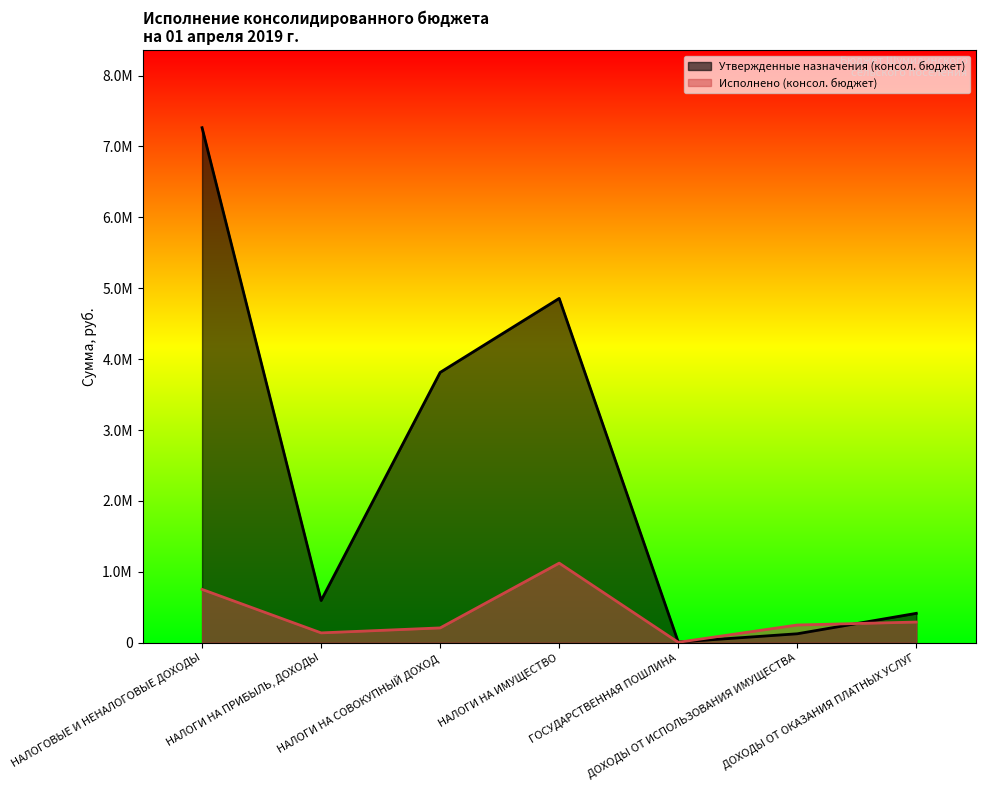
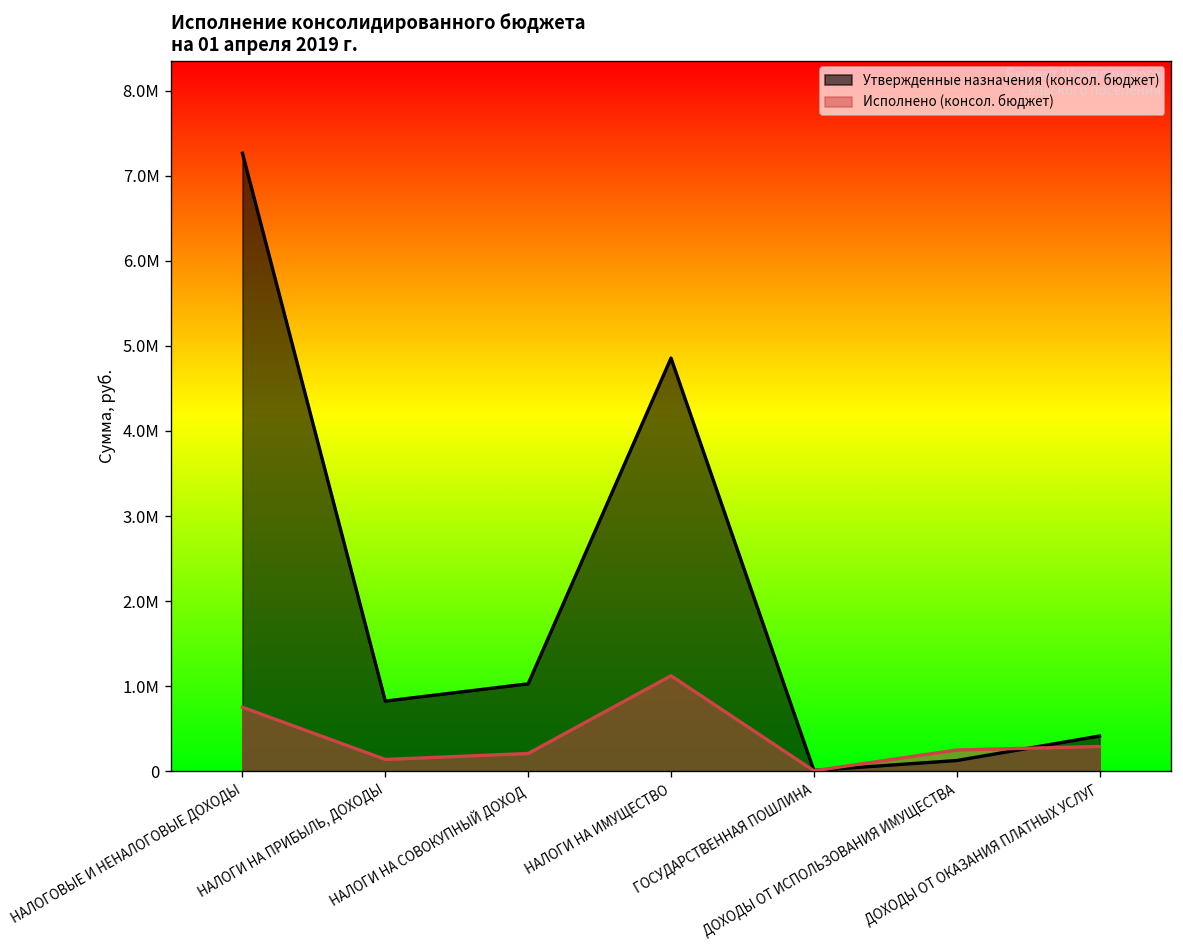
  {
    "Утвержденные назначения (консол. бюджет)": {
      "НАЛОГОВЫЕ И НЕНАЛОГОВЫЕ ДОХОДЫ": 7300000,
-     "НАЛОГИ НА ПРИБЫЛЬ, ДОХОДЫ": 600000,
-     "НАЛОГИ НА СОВОКУПНЫЙ ДОХОД": 3800000,
+     "НАЛОГИ НА ПРИБЫЛЬ, ДОХОДЫ": 800000,
+     "НАЛОГИ НА СОВОКУПНЫЙ ДОХОД": 1000000,
      "НАЛОГИ НА ИМУЩЕСТВО": 4900000,
      "ДОХОДЫ ОТ ИСПОЛЬЗОВАНИЯ ИМУЩЕСТВА": 100000,
      "ДОХОДЫ ОТ ОКАЗАНИЯ ПЛАТНЫХ УСЛУГ": 400000
    },
    "Исполнено (консол. бюджет)": {
      "НАЛОГОВЫЕ И НЕНАЛОГОВЫЕ ДОХОДЫ": 800000,
      "НАЛОГИ НА ПРИБЫЛЬ, ДОХОДЫ": 100000,
      "НАЛОГИ НА СОВОКУПНЫЙ ДОХОД": 200000,
      "НАЛОГИ НА ИМУЩЕСТВО": 1100000,
      "ДОХОДЫ ОТ ИСПОЛЬЗОВАНИЯ ИМУЩЕСТВА": 300000,
      "ДОХОДЫ ОТ ОКАЗАНИЯ ПЛАТНЫХ УСЛУГ": 300000
    }
  }
